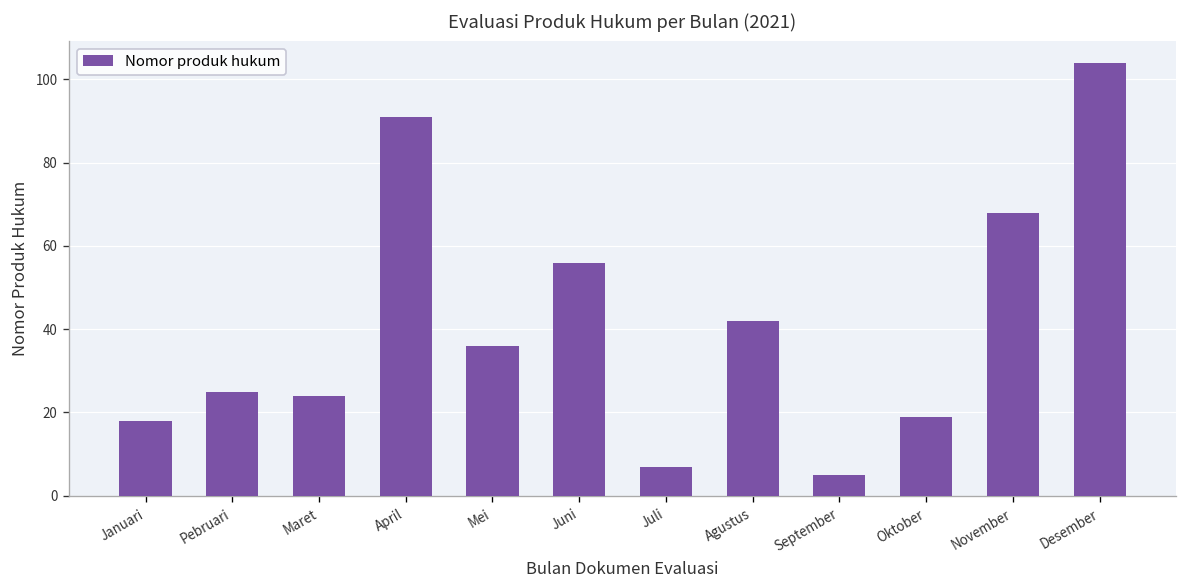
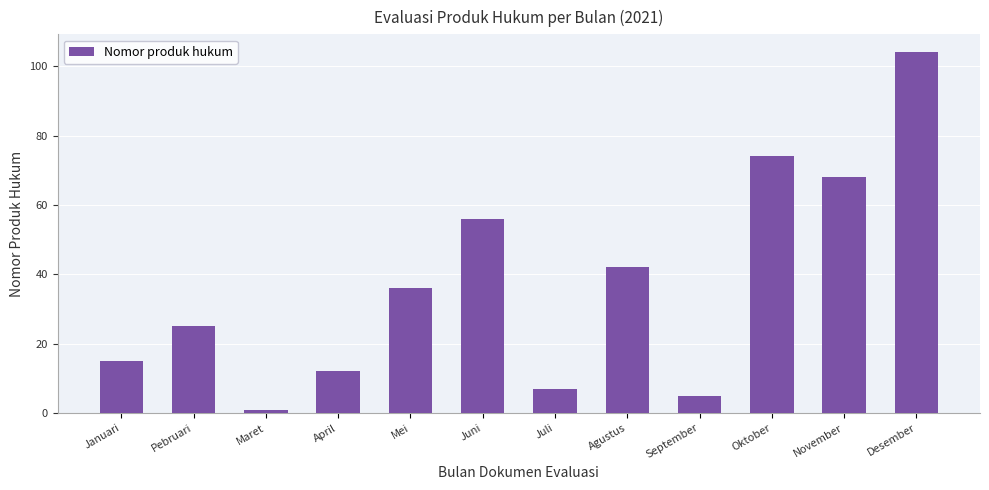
  {
-   "Januari": 18,
+   "Januari": 15,
    "Pebruari": 25,
-   "Maret": 24,
-   "April": 91,
+   "Maret": 1,
+   "April": 12,
    "Mei": 36,
    "Juni": 56,
    "Juli": 7,
    "Agustus": 42,
    "September": 5,
-   "Oktober": 19,
+   "Oktober": 74,
    "November": 68,
    "Desember": 104
  }
